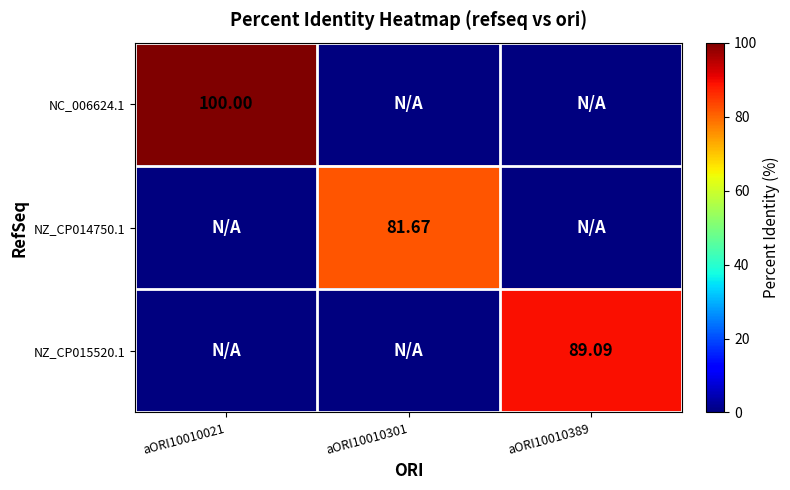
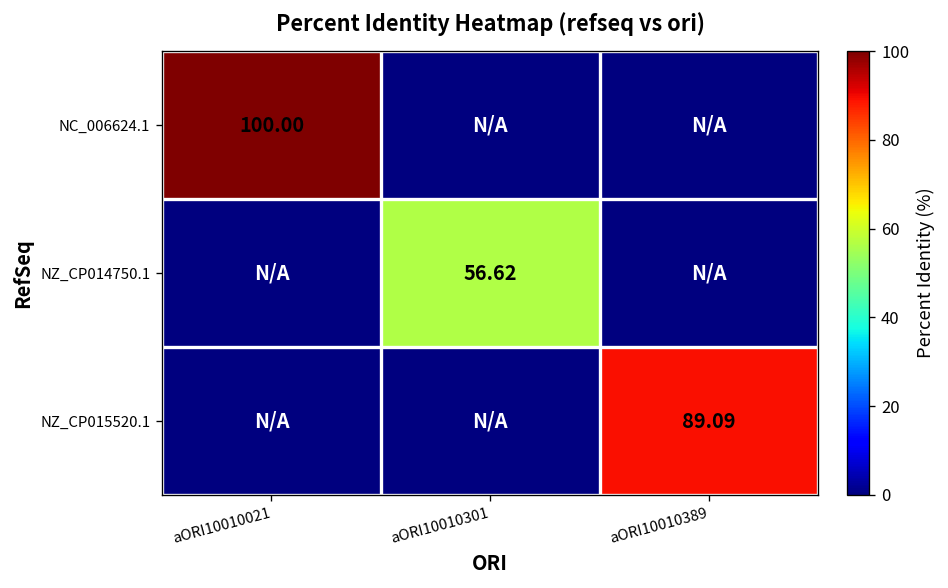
  {
    "NC_006624.1": {
      "aORI10010021": 100.00
    },
    "NZ_CP014750.1": {
-     "aORI10010301": 81.67
+     "aORI10010301": 56.62
    },
    "NZ_CP015520.1": {
      "aORI10010389": 89.09
    }
  }
